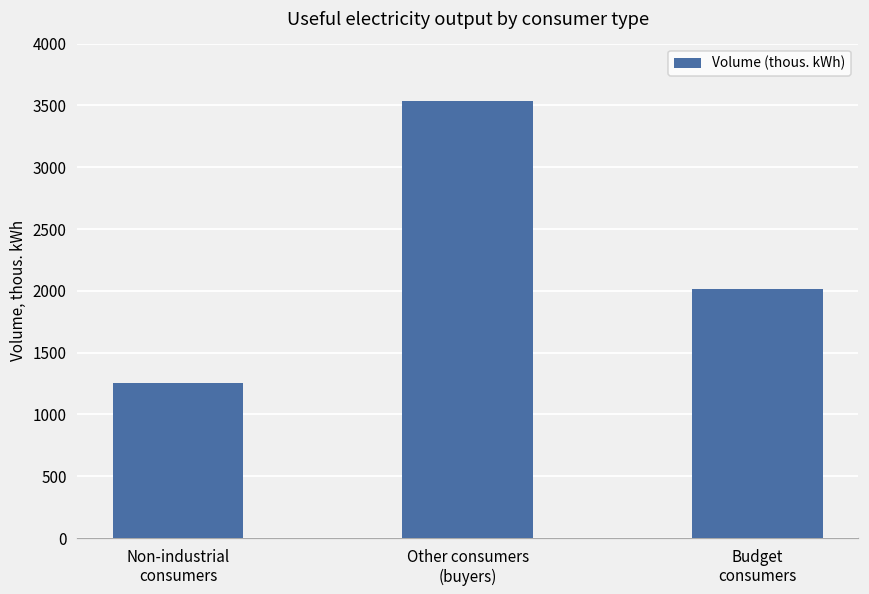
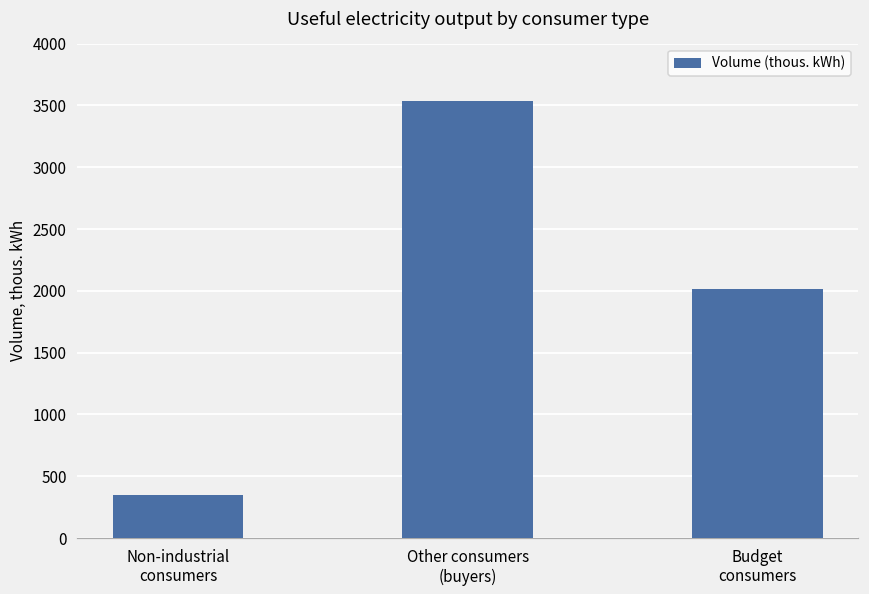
  {
-   "Non-industrial consumers": 1260,
+   "Non-industrial consumers": 350,
    "Other consumers (buyers)": 3540,
    "Budget consumers": 2010
  }
